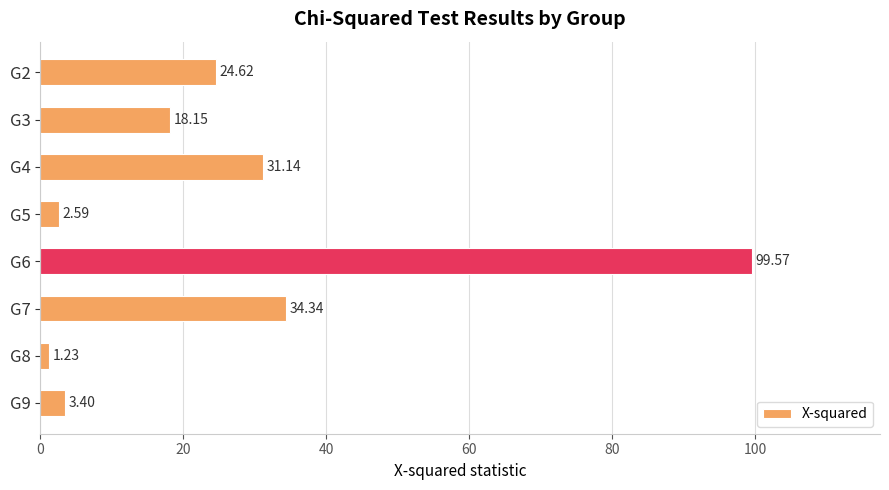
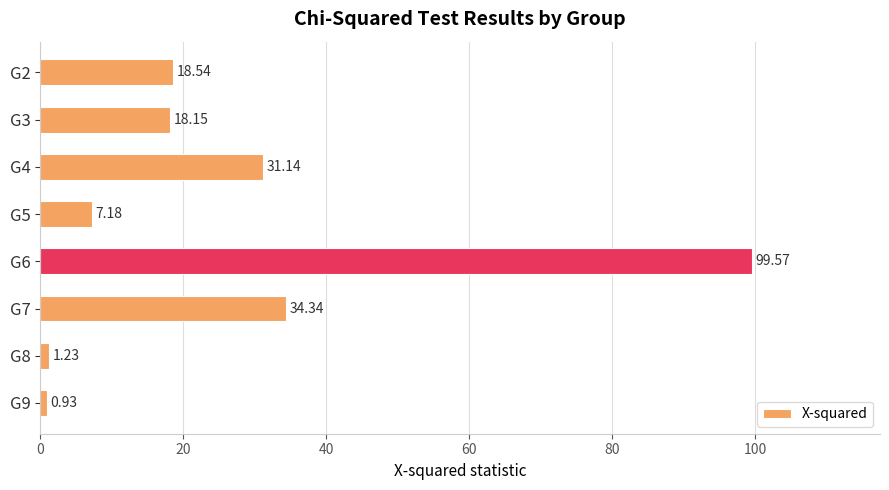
  {
-   "G2": 24.62,
+   "G2": 18.54,
    "G3": 18.15,
    "G4": 31.14,
-   "G5": 2.59,
+   "G5": 7.18,
    "G6": 99.57,
    "G7": 34.34,
    "G8": 1.23,
-   "G9": 3.40
+   "G9": 0.93
  }
